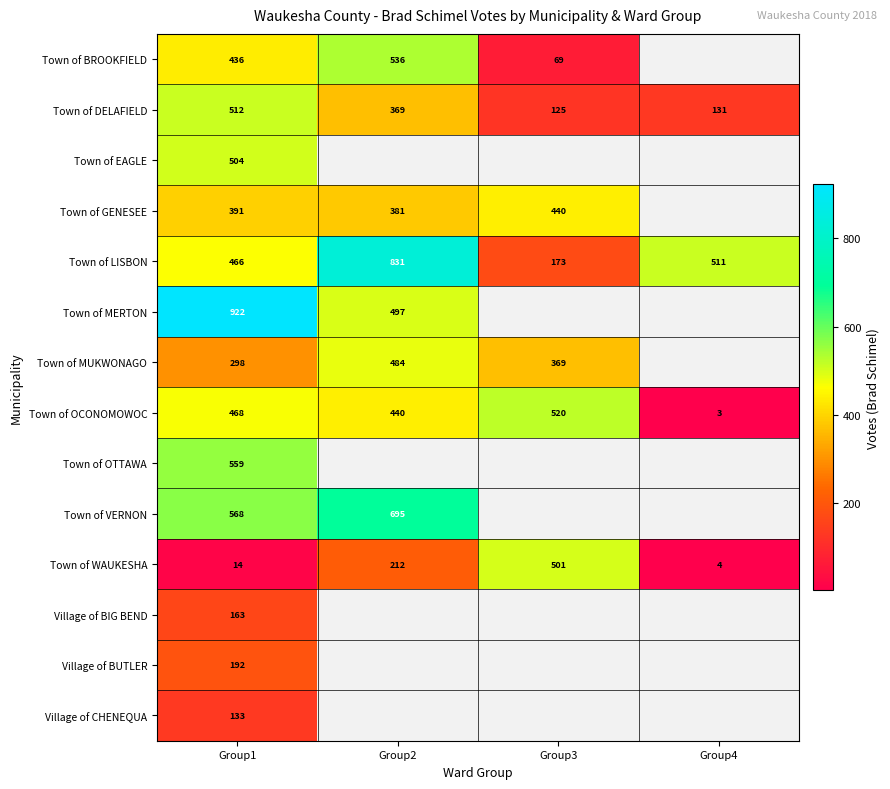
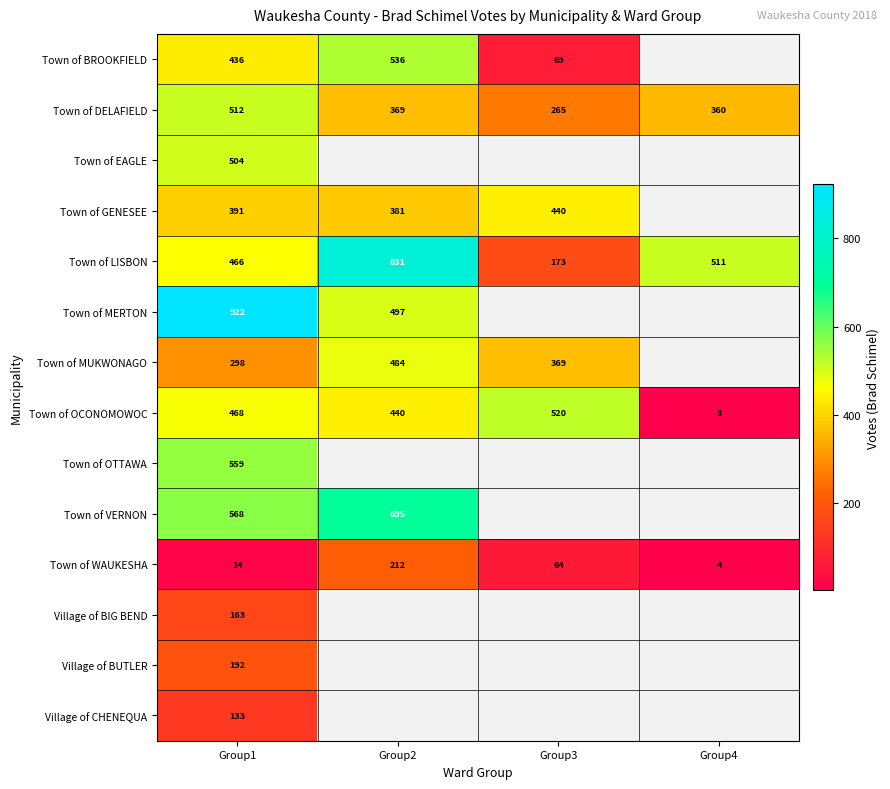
  {
    "Town of BROOKFIELD": {
      "Group1": 436,
      "Group2": 536,
      "Group3": 69
    },
    "Town of DELAFIELD": {
      "Group1": 512,
      "Group2": 369,
-     "Group3": 125,
-     "Group4": 131
+     "Group3": 265,
+     "Group4": 360
    },
    "Town of EAGLE": {
      "Group1": 504
    },
    "Town of GENESEE": {
      "Group1": 391,
      "Group2": 381,
      "Group3": 440
    },
    "Town of LISBON": {
      "Group1": 466,
      "Group2": 831,
      "Group3": 173,
      "Group4": 511
    },
    "Town of MERTON": {
      "Group1": 922,
      "Group2": 497
    },
    "Town of MUKWONAGO": {
      "Group1": 298,
      "Group2": 484,
      "Group3": 369
    },
    "Town of OCONOMOWOC": {
      "Group1": 468,
      "Group2": 440,
      "Group3": 520,
      "Group4": 3
    },
    "Town of OTTAWA": {
      "Group1": 559
    },
    "Town of VERNON": {
      "Group1": 568,
      "Group2": 695
    },
    "Town of WAUKESHA": {
      "Group1": 14,
      "Group2": 212,
-     "Group3": 501,
+     "Group3": 64,
      "Group4": 4
    },
    "Village of BIG BEND": {
      "Group1": 163
    },
    "Village of BUTLER": {
      "Group1": 192
    },
    "Village of CHENEQUA": {
      "Group1": 133
    }
  }
